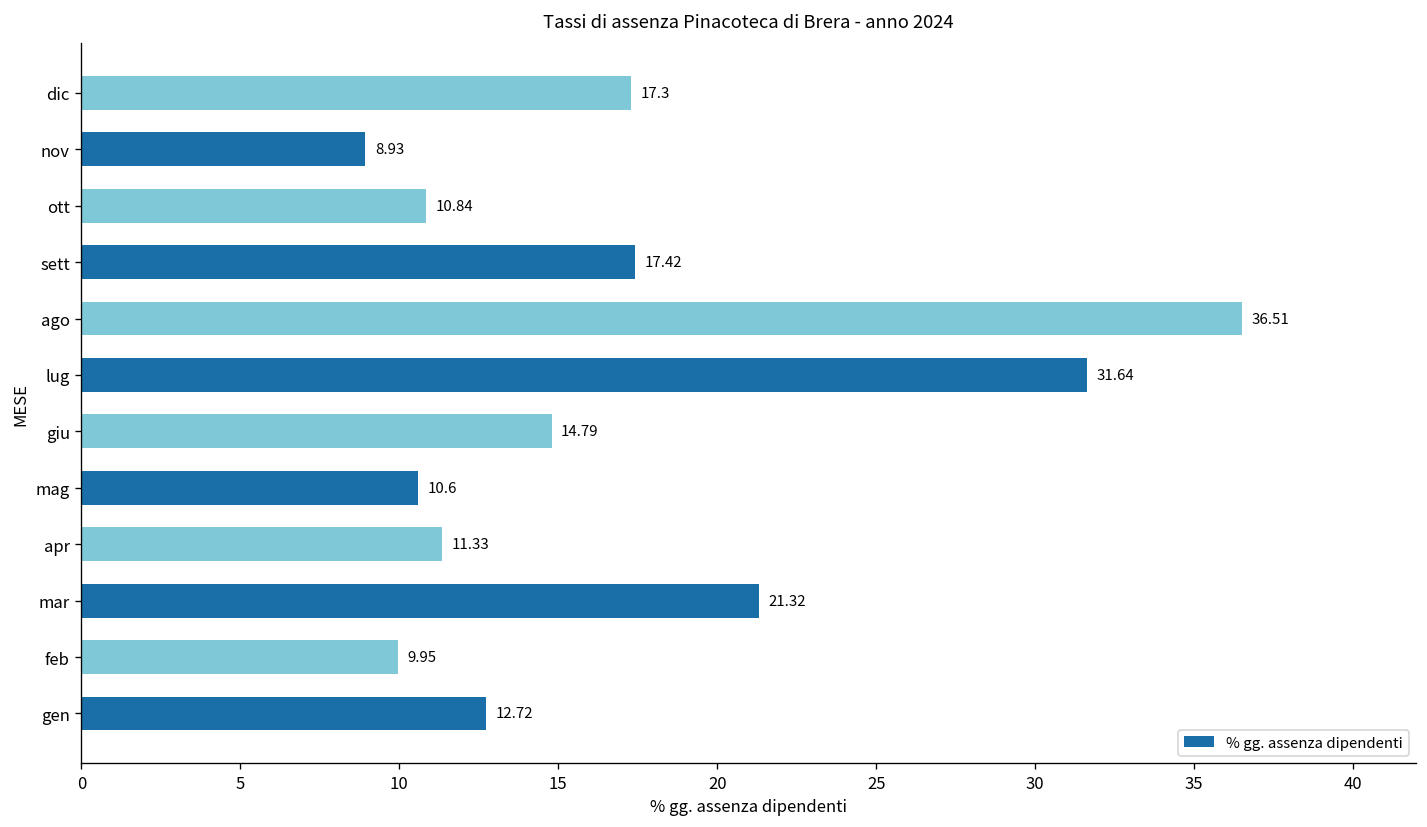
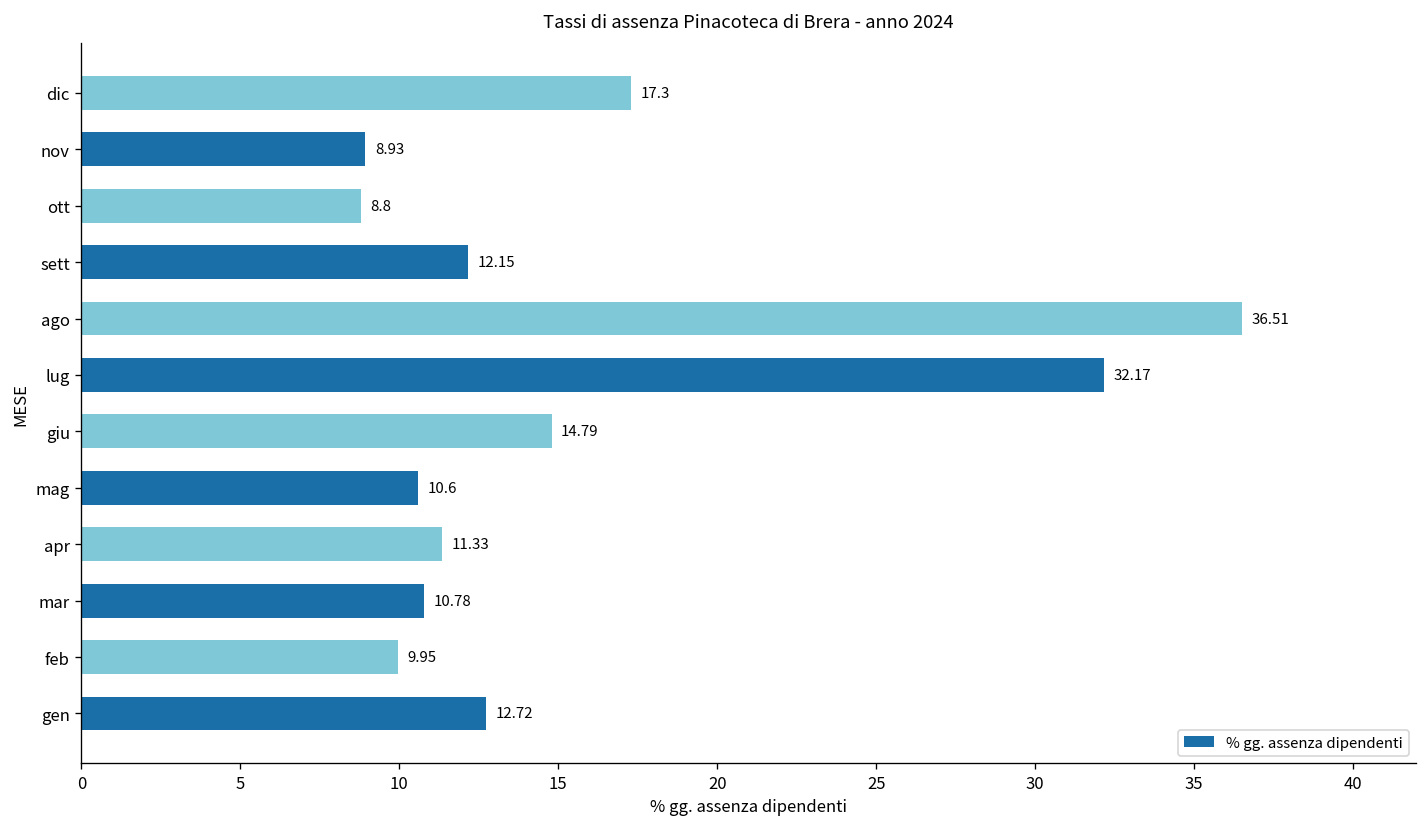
  {
    "dic": 17.3,
    "nov": 8.93,
-   "ott": 10.84,
-   "sett": 17.42,
+   "ott": 8.8,
+   "sett": 12.15,
    "ago": 36.51,
-   "lug": 31.64,
+   "lug": 32.17,
    "giu": 14.79,
    "mag": 10.6,
    "apr": 11.33,
-   "mar": 21.32,
+   "mar": 10.78,
    "feb": 9.95,
    "gen": 12.72
  }
